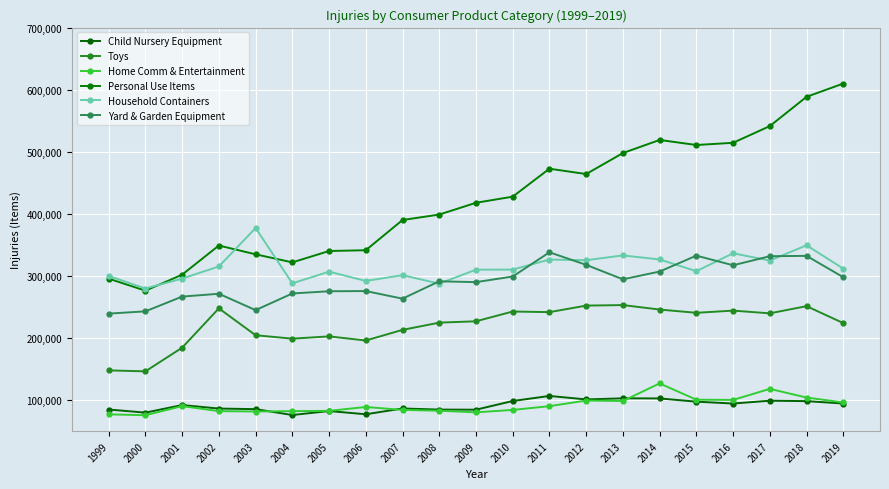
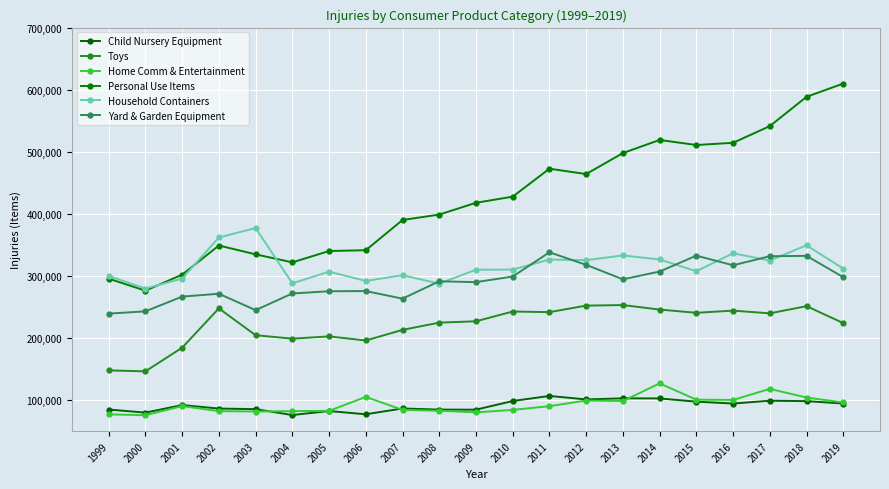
  {
    "Home Comm & Entertainment": {
      "1999": "80,000",
      "2000": "80,000",
      "2004": "80,000",
-     "2006": "90,000",
+     "2006": "110,000",
      "2009": "80,000",
      "2010": "80,000",
      "2011": "90,000",
      "2013": "100,000",
      "2014": "130,000",
      "2016": "100,000",
      "2017": "120,000",
      "2018": "100,000"
    },
    "Household Containers": {
      "1999": "300,000",
      "2001": "300,000",
-     "2002": "320,000",
+     "2002": "360,000",
      "2003": "380,000",
      "2004": "290,000",
      "2005": "310,000",
      "2006": "290,000",
      "2007": "300,000",
      "2009": "310,000",
      "2010": "310,000",
      "2011": "330,000",
      "2012": "330,000",
      "2013": "330,000",
      "2014": "330,000",
      "2015": "310,000",
      "2016": "340,000",
      "2017": "320,000",
      "2018": "350,000",
      "2019": "310,000"
    }
  }
